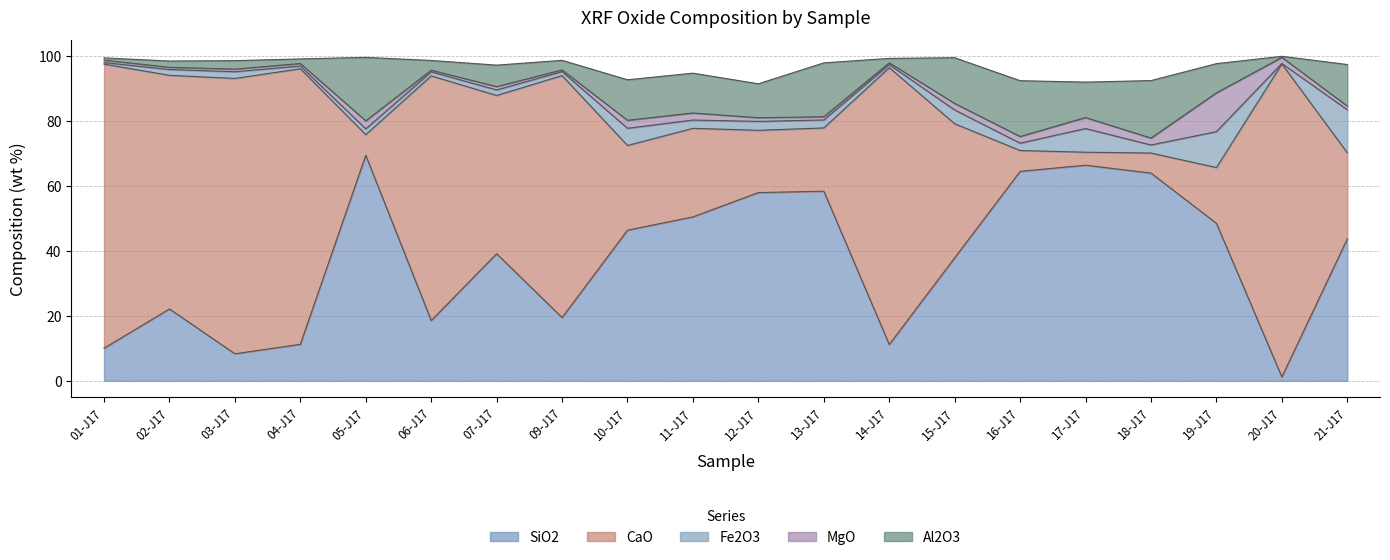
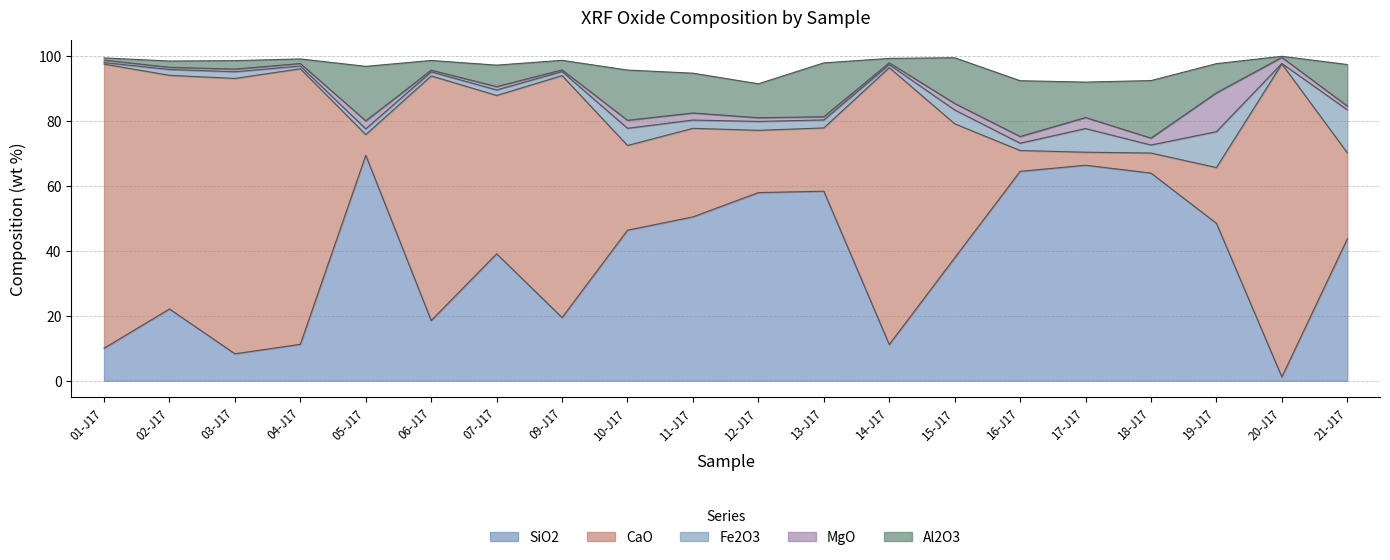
  {
    "CaO": {
      "02-J17": 72,
      "03-J17": 85,
      "04-J17": 85,
      "05-J17": 6,
      "06-J17": 75,
      "07-J17": 49,
      "09-J17": 74,
      "10-J17": 26,
      "11-J17": 27,
      "12-J17": 19,
      "13-J17": 19,
      "14-J17": 85,
      "15-J17": 41,
      "16-J17": 6,
      "17-J17": 4,
      "18-J17": 6,
      "19-J17": 17,
      "21-J17": 26
    },
    "Al2O3": {
      "02-J17": 2,
      "03-J17": 3,
      "04-J17": 1,
-     "05-J17": 20,
+     "05-J17": 17,
      "06-J17": 3,
      "07-J17": 7,
      "09-J17": 3,
-     "10-J17": 12,
+     "10-J17": 15,
      "11-J17": 12,
      "12-J17": 10,
      "13-J17": 17,
      "14-J17": 1,
      "15-J17": 14,
      "16-J17": 17,
      "17-J17": 11,
      "18-J17": 18,
      "19-J17": 9,
      "21-J17": 13
    }
  }
